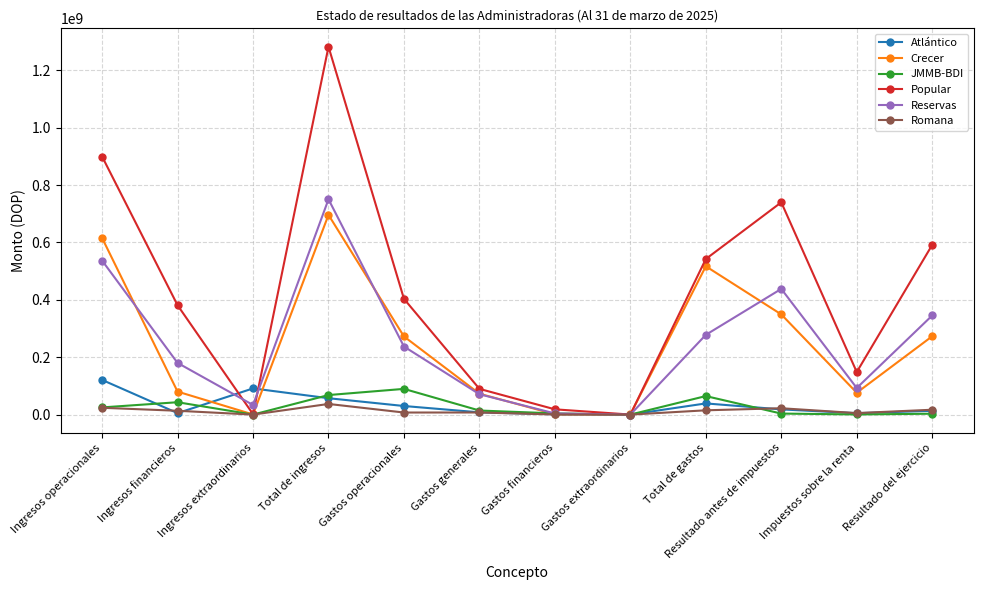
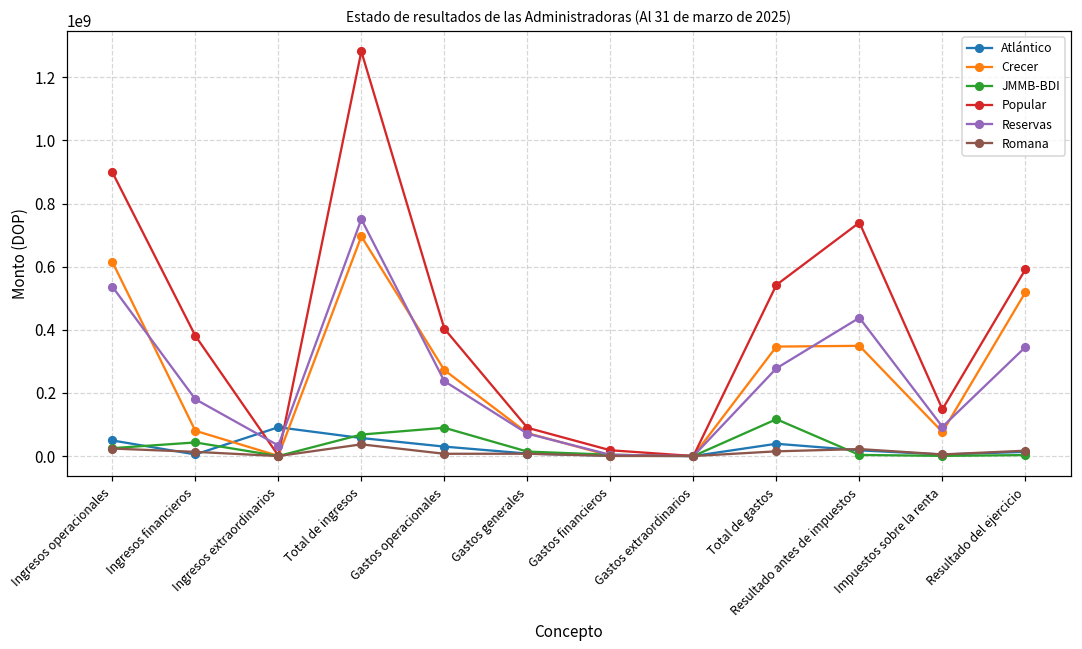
  {
    "Atlántico": {
-     "Ingresos operacionales": 120000000,
+     "Ingresos operacionales": 50000000,
      "Ingresos extraordinarios": 90000000,
      "Total de ingresos": 60000000,
      "Gastos operacionales": 30000000,
      "Total de gastos": 40000000
    },
    "Crecer": {
      "Ingresos operacionales": 620000000,
      "Ingresos financieros": 80000000,
      "Total de ingresos": 700000000,
      "Gastos operacionales": 270000000,
-     "Total de gastos": 520000000,
+     "Total de gastos": 350000000,
      "Resultado antes de impuestos": 350000000,
      "Impuestos sobre la renta": 80000000,
-     "Resultado del ejercicio": 270000000
+     "Resultado del ejercicio": 520000000
    },
    "JMMB-BDI": {
      "Ingresos financieros": 40000000,
      "Total de ingresos": 70000000,
      "Gastos operacionales": 90000000,
-     "Total de gastos": 60000000,
+     "Total de gastos": 120000000,
      "Resultado antes de impuestos": 0,
      "Resultado del ejercicio": 0
    },
    "Popular": {
      "Ingresos operacionales": 900000000,
      "Ingresos financieros": 380000000,
      "Total de ingresos": 1280000000,
      "Gastos operacionales": 400000000,
      "Gastos generales": 90000000,
      "Gastos financieros": 20000000,
      "Total de gastos": 540000000,
      "Resultado antes de impuestos": 740000000,
      "Impuestos sobre la renta": 150000000,
      "Resultado del ejercicio": 590000000
    },
    "Reservas": {
      "Ingresos operacionales": 540000000,
      "Ingresos financieros": 180000000,
      "Ingresos extraordinarios": 30000000,
      "Total de ingresos": 750000000,
      "Gastos operacionales": 240000000,
      "Total de gastos": 280000000,
      "Resultado antes de impuestos": 440000000,
      "Impuestos sobre la renta": 90000000,
      "Resultado del ejercicio": 350000000
    },
    "Romana": {
      "Total de ingresos": 40000000,
      "Gastos operacionales": 10000000,
      "Total de gastos": 10000000
    }
  }
